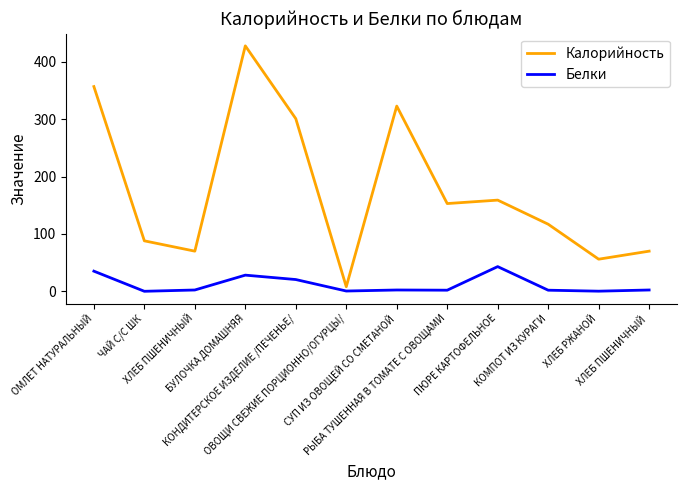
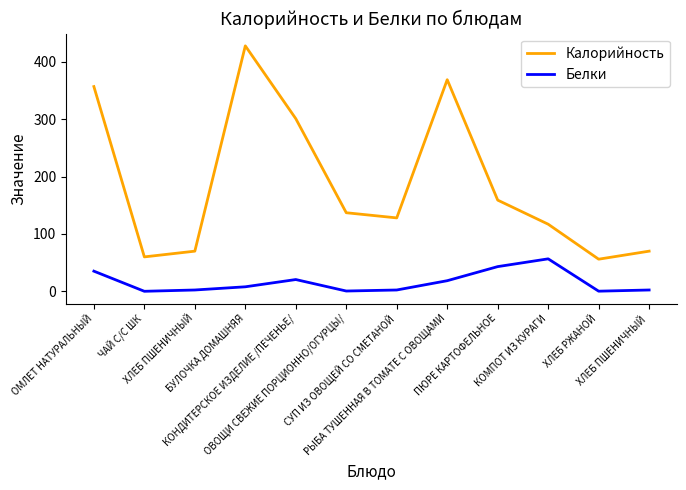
  {
    "Калорийность": {
      "ОМЛЕТ НАТУРАЛЬНЫЙ": 360,
-     "ЧАЙ С/С ШК": 90,
+     "ЧАЙ С/С ШК": 60,
      "БУЛОЧКА ДОМАШНЯЯ": 430,
      "КОНДИТЕРСКОЕ ИЗДЕЛИЕ /ПЕЧЕНЬЕ/": 300,
-     "ОВОЩИ СВЕЖИЕ ПОРЦИОННО/ОГУРЦЫ/": 10,
-     "СУП ИЗ ОВОЩЕЙ СО СМЕТАНОЙ": 320,
-     "РЫБА ТУШЕННАЯ В ТОМАТЕ С ОВОЩАМИ": 150,
+     "ОВОЩИ СВЕЖИЕ ПОРЦИОННО/ОГУРЦЫ/": 140,
+     "СУП ИЗ ОВОЩЕЙ СО СМЕТАНОЙ": 130,
+     "РЫБА ТУШЕННАЯ В ТОМАТЕ С ОВОЩАМИ": 370,
      "ПЮРЕ КАРТОФЕЛЬНОЕ": 160,
      "КОМПОТ ИЗ КУРАГИ": 120,
      "ХЛЕБ РЖАНОЙ": 60
    },
    "Белки": {
      "ОМЛЕТ НАТУРАЛЬНЫЙ": 40,
      "ЧАЙ С/С ШК": 0,
-     "БУЛОЧКА ДОМАШНЯЯ": 30,
+     "БУЛОЧКА ДОМАШНЯЯ": 10,
      "КОНДИТЕРСКОЕ ИЗДЕЛИЕ /ПЕЧЕНЬЕ/": 20,
      "ОВОЩИ СВЕЖИЕ ПОРЦИОННО/ОГУРЦЫ/": 0,
      "СУП ИЗ ОВОЩЕЙ СО СМЕТАНОЙ": 0,
-     "РЫБА ТУШЕННАЯ В ТОМАТЕ С ОВОЩАМИ": 0,
+     "РЫБА ТУШЕННАЯ В ТОМАТЕ С ОВОЩАМИ": 20,
      "ПЮРЕ КАРТОФЕЛЬНОЕ": 40,
-     "КОМПОТ ИЗ КУРАГИ": 0,
+     "КОМПОТ ИЗ КУРАГИ": 60,
      "ХЛЕБ РЖАНОЙ": 0
    }
  }
